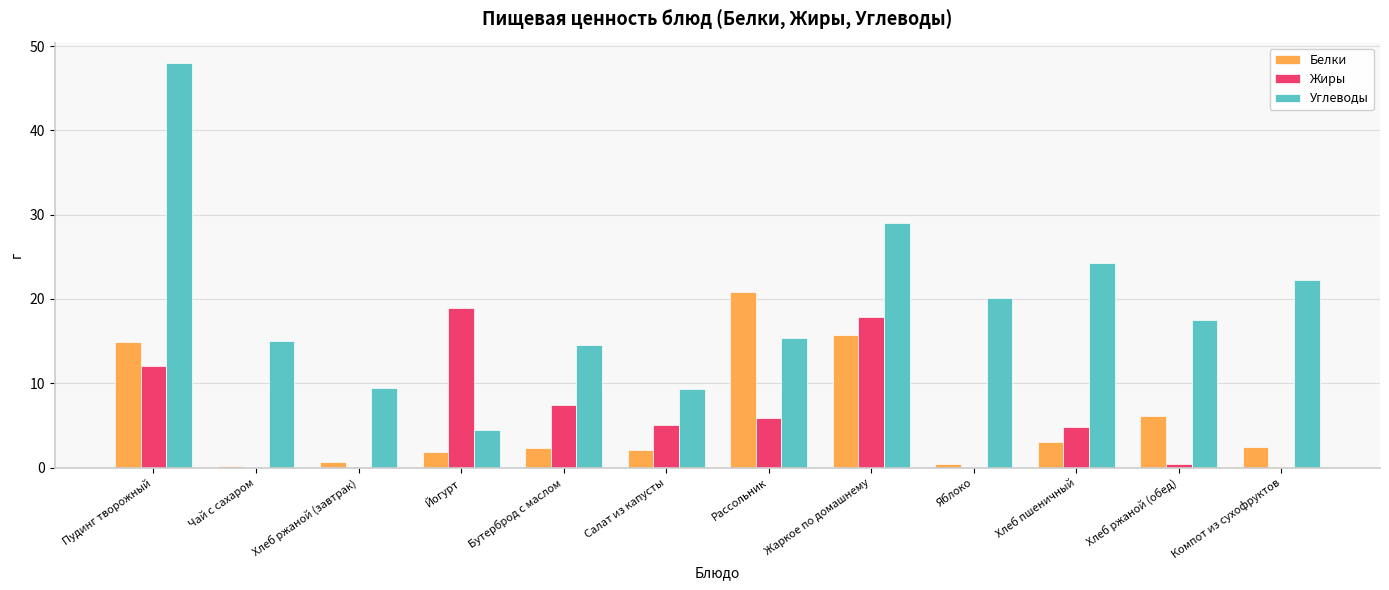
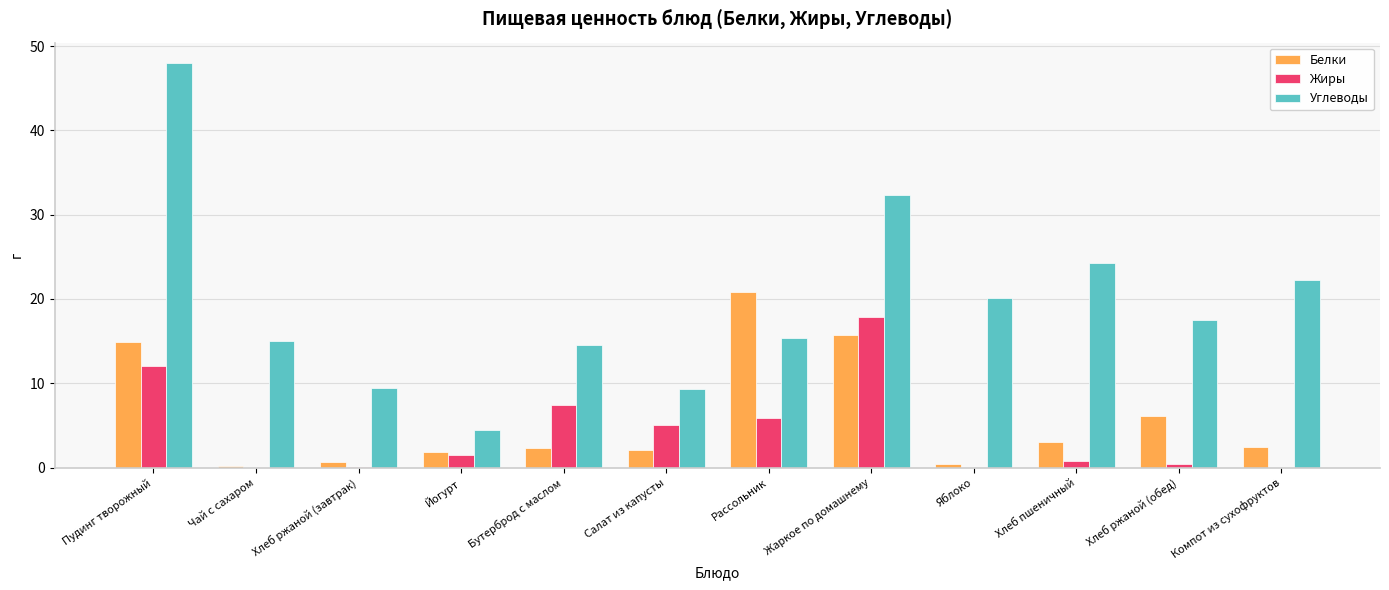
  {
    "Белки": {
      "Пудинг творожный": 15,
      "Хлеб ржаной (завтрак)": 1,
      "Йогурт": 2,
      "Бутерброд с маслом": 2,
      "Салат из капусты": 2,
      "Рассольник": 21,
      "Жаркое по домашнему": 16,
      "Яблоко": 0,
      "Хлеб пшеничный": 3,
      "Хлеб ржаной (обед)": 6,
      "Компот из сухофруктов": 3
    },
    "Жиры": {
      "Пудинг творожный": 12,
      "Чай с сахаром": 0,
-     "Йогурт": 19,
+     "Йогурт": 2,
      "Бутерброд с маслом": 7,
      "Салат из капусты": 5,
      "Рассольник": 6,
      "Жаркое по домашнему": 18,
      "Яблоко": 0,
-     "Хлеб пшеничный": 5,
+     "Хлеб пшеничный": 1,
      "Хлеб ржаной (обед)": 0,
      "Компот из сухофруктов": 0
    },
    "Углеводы": {
      "Пудинг творожный": 48,
      "Чай с сахаром": 15,
      "Хлеб ржаной (завтрак)": 9,
      "Йогурт": 5,
      "Бутерброд с маслом": 15,
      "Салат из капусты": 9,
      "Рассольник": 15,
-     "Жаркое по домашнему": 29,
+     "Жаркое по домашнему": 32,
      "Яблоко": 20,
      "Хлеб пшеничный": 24,
      "Хлеб ржаной (обед)": 18,
      "Компот из сухофруктов": 22
    }
  }
